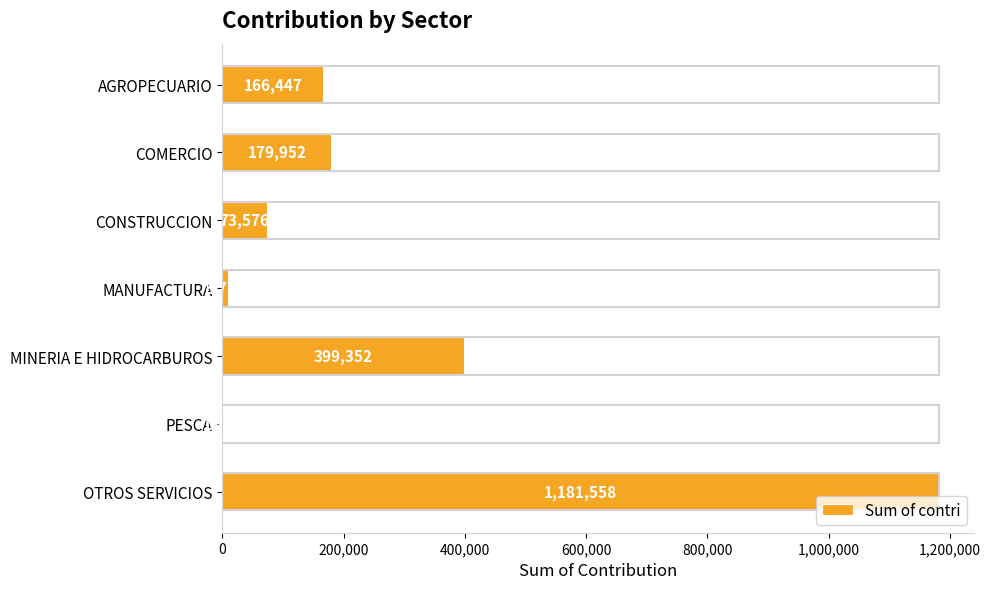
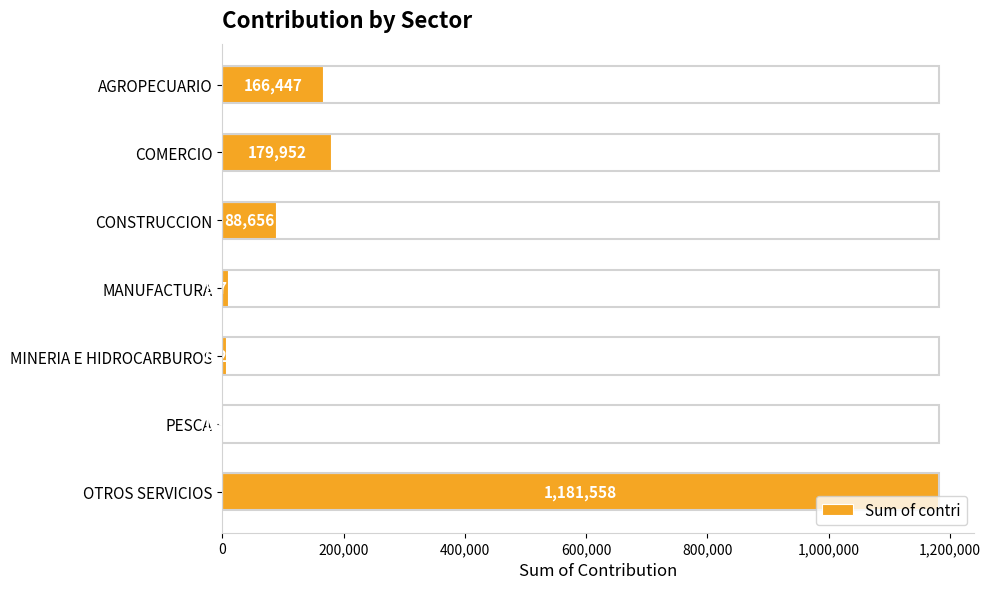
  {
    "AGROPECUARIO": "166,447",
    "COMERCIO": "179,952",
-   "CONSTRUCCION": "73,576",
-   "MINERIA E HIDROCARBUROS": "400,000",
+   "CONSTRUCCION": "88,656",
+   "MINERIA E HIDROCARBUROS": "10,000",
    "OTROS SERVICIOS": "1,181,558"
  }
